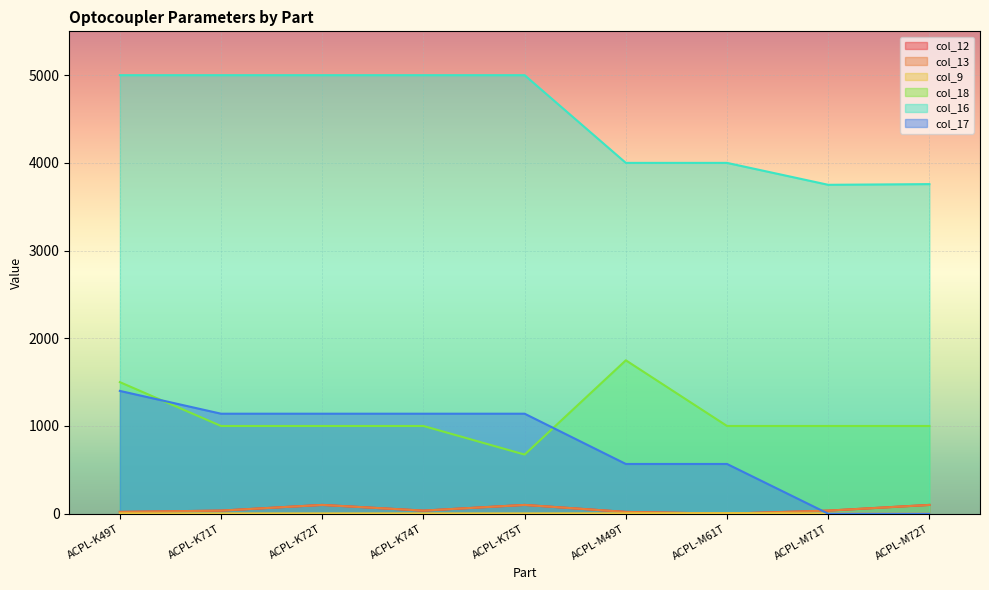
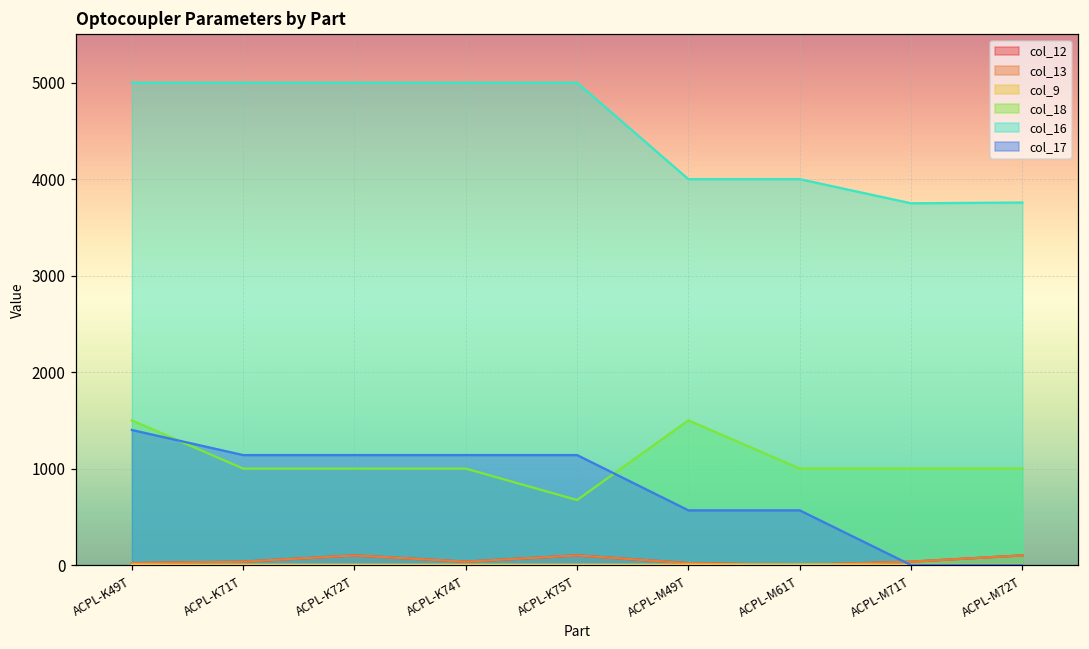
  {
    "col_18": {
      "ACPL-K49T": 1500,
      "ACPL-K71T": 1000,
      "ACPL-K72T": 1000,
      "ACPL-K74T": 1000,
      "ACPL-K75T": 700,
-     "ACPL-M49T": 1700,
+     "ACPL-M49T": 1500,
      "ACPL-M61T": 1000,
      "ACPL-M71T": 1000,
      "ACPL-M72T": 1000
    },
    "col_16": {
      "ACPL-K49T": 5000,
      "ACPL-K71T": 5000,
      "ACPL-K72T": 5000,
      "ACPL-K74T": 5000,
      "ACPL-K75T": 5000,
      "ACPL-M49T": 4000,
      "ACPL-M61T": 4000,
      "ACPL-M71T": 3800,
      "ACPL-M72T": 3800
    },
    "col_17": {
      "ACPL-K49T": 1400,
      "ACPL-K71T": 1100,
      "ACPL-K72T": 1100,
      "ACPL-K74T": 1100,
      "ACPL-K75T": 1100,
      "ACPL-M49T": 600,
      "ACPL-M61T": 600
    }
  }
